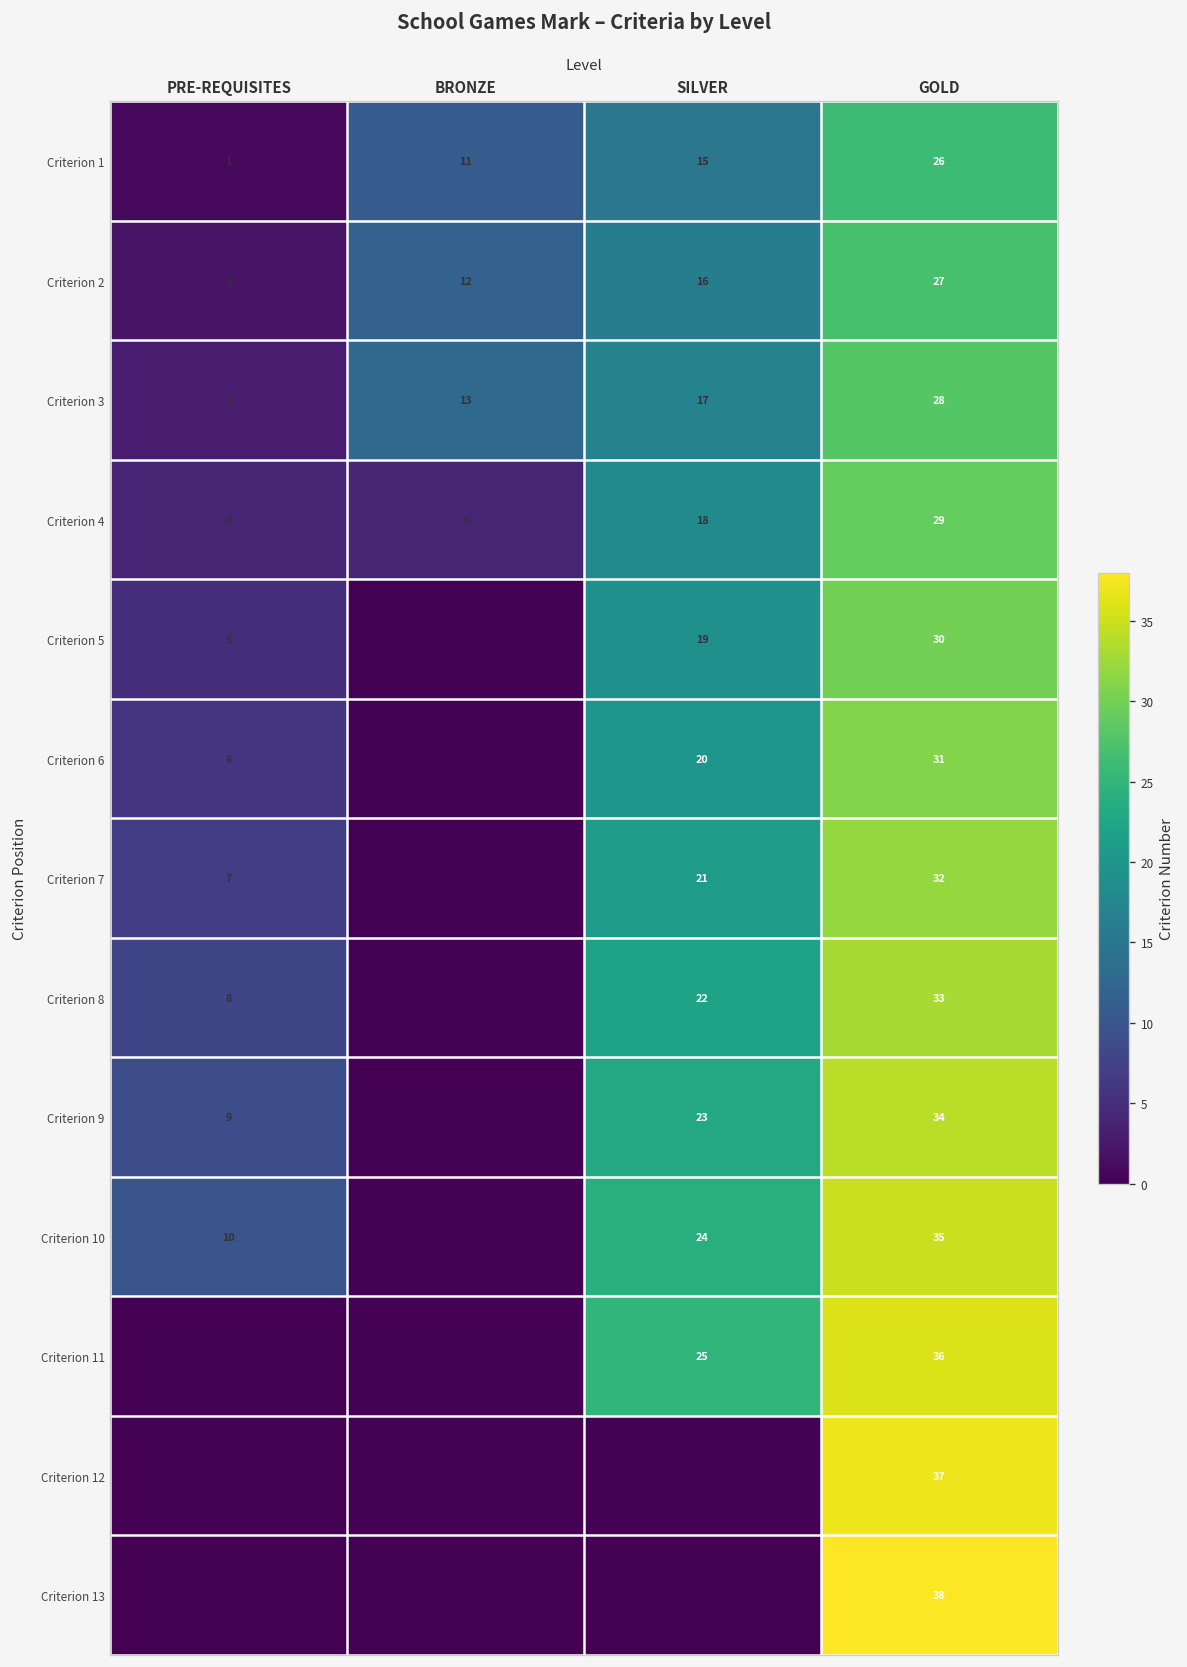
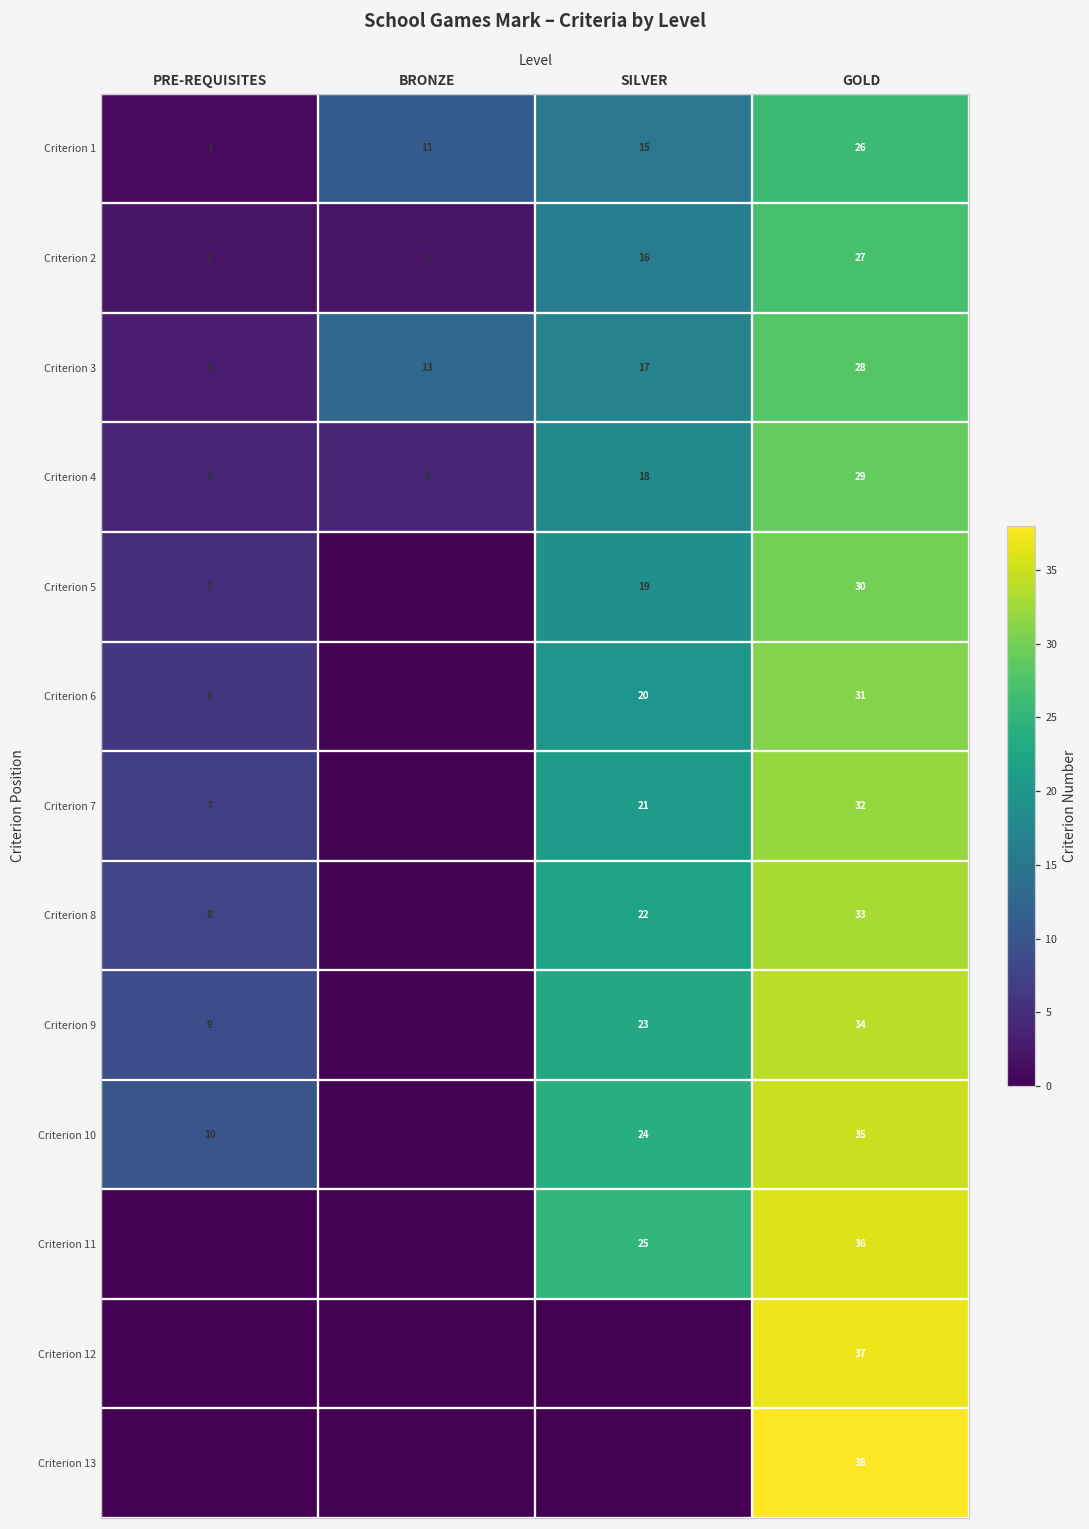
  {
    "Criterion 1": {
      "BRONZE": 11,
      "SILVER": 15,
      "GOLD": 26
    },
    "Criterion 2": {
      "PRE-REQUISITES": 2,
-     "BRONZE": 12,
+     "BRONZE": 2,
      "SILVER": 16,
      "GOLD": 27
    },
    "Criterion 3": {
      "PRE-REQUISITES": 3,
      "BRONZE": 13,
      "SILVER": 17,
      "GOLD": 28
    },
    "Criterion 4": {
      "PRE-REQUISITES": 4,
      "BRONZE": 4,
      "SILVER": 18,
      "GOLD": 29
    },
    "Criterion 5": {
      "PRE-REQUISITES": 5,
      "SILVER": 19,
      "GOLD": 30
    },
    "Criterion 6": {
      "PRE-REQUISITES": 6,
      "SILVER": 20,
      "GOLD": 31
    },
    "Criterion 7": {
      "PRE-REQUISITES": 7,
      "SILVER": 21,
      "GOLD": 32
    },
    "Criterion 8": {
      "PRE-REQUISITES": 8,
      "SILVER": 22,
      "GOLD": 33
    },
    "Criterion 9": {
      "PRE-REQUISITES": 9,
      "SILVER": 23,
      "GOLD": 34
    },
    "Criterion 10": {
      "PRE-REQUISITES": 10,
      "SILVER": 24,
      "GOLD": 35
    },
    "Criterion 11": {
      "SILVER": 25,
      "GOLD": 36
    },
    "Criterion 12": {
      "GOLD": 37
    },
    "Criterion 13": {
      "GOLD": 38
    }
  }
